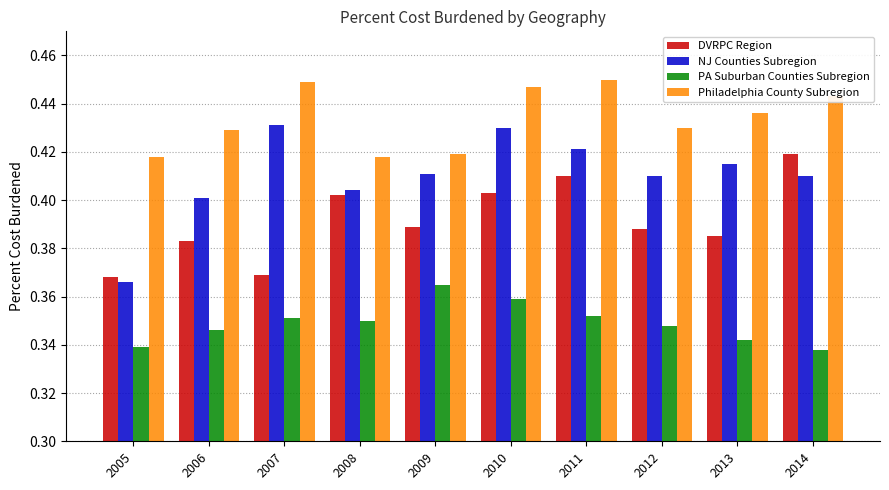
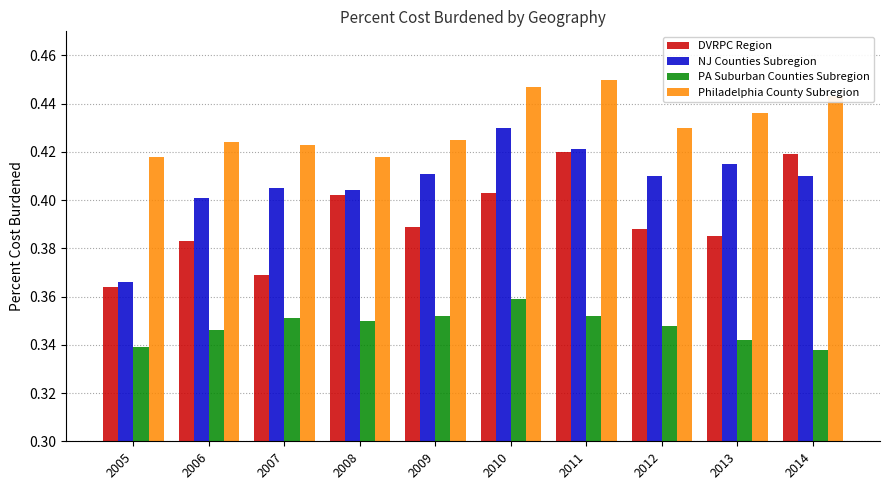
  {
    "DVRPC Region": {
-     "2005": 0.368,
+     "2005": 0.364,
      "2006": 0.383,
      "2007": 0.369,
      "2008": 0.402,
      "2009": 0.389,
      "2010": 0.403,
-     "2011": 0.41,
+     "2011": 0.42,
      "2012": 0.388,
      "2013": 0.385,
      "2014": 0.419
    },
    "NJ Counties Subregion": {
      "2005": 0.366,
      "2006": 0.401,
-     "2007": 0.431,
+     "2007": 0.405,
      "2008": 0.404,
      "2009": 0.411,
      "2010": 0.430,
      "2011": 0.421,
      "2012": 0.410,
      "2013": 0.415,
      "2014": 0.410
    },
    "PA Suburban Counties Subregion": {
      "2005": 0.339,
      "2006": 0.346,
      "2007": 0.351,
      "2008": 0.350,
-     "2009": 0.365,
+     "2009": 0.352,
      "2010": 0.359,
      "2011": 0.352,
      "2012": 0.348,
      "2013": 0.342,
      "2014": 0.338
    },
    "Philadelphia County Subregion": {
      "2005": 0.418,
-     "2006": 0.429,
-     "2007": 0.449,
+     "2006": 0.424,
+     "2007": 0.423,
      "2008": 0.418,
-     "2009": 0.419,
+     "2009": 0.425,
      "2010": 0.447,
      "2011": 0.450,
      "2012": 0.430,
      "2013": 0.436
    }
  }
